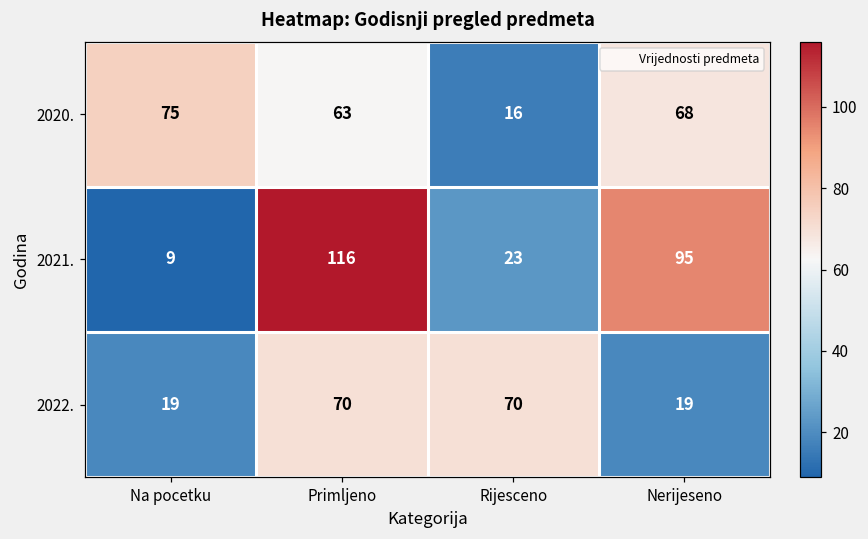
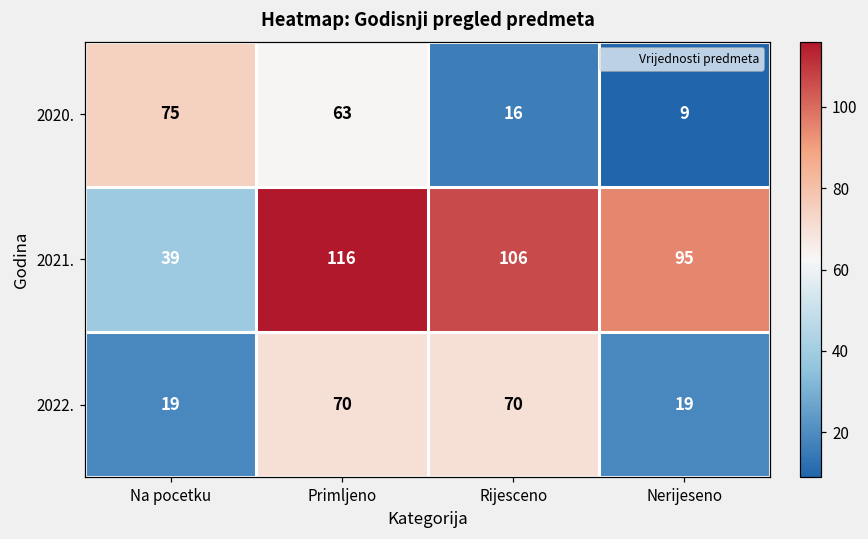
  {
    "2020.": {
      "Na pocetku": 75,
      "Primljeno": 63,
      "Rijesceno": 16,
-     "Nerijeseno": 68
+     "Nerijeseno": 9
    },
    "2021.": {
-     "Na pocetku": 9,
+     "Na pocetku": 39,
      "Primljeno": 116,
-     "Rijesceno": 23,
+     "Rijesceno": 106,
      "Nerijeseno": 95
    },
    "2022.": {
      "Na pocetku": 19,
      "Primljeno": 70,
      "Rijesceno": 70,
      "Nerijeseno": 19
    }
  }
